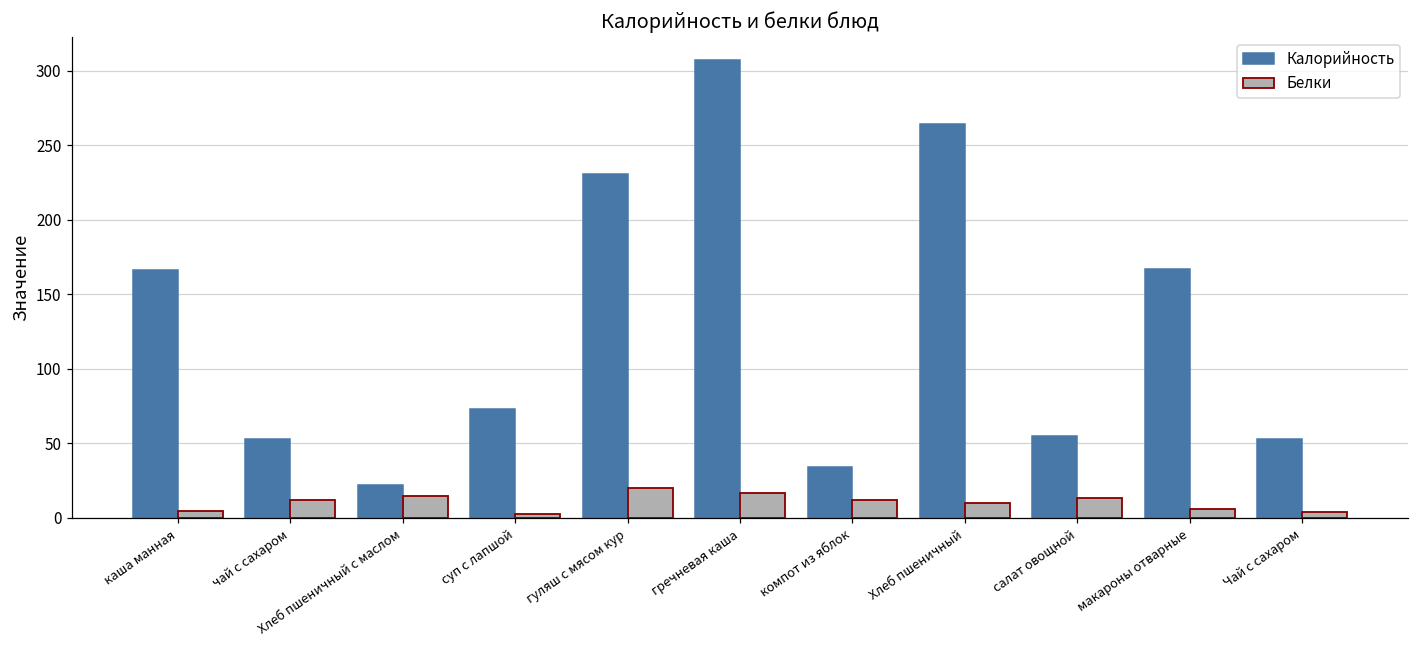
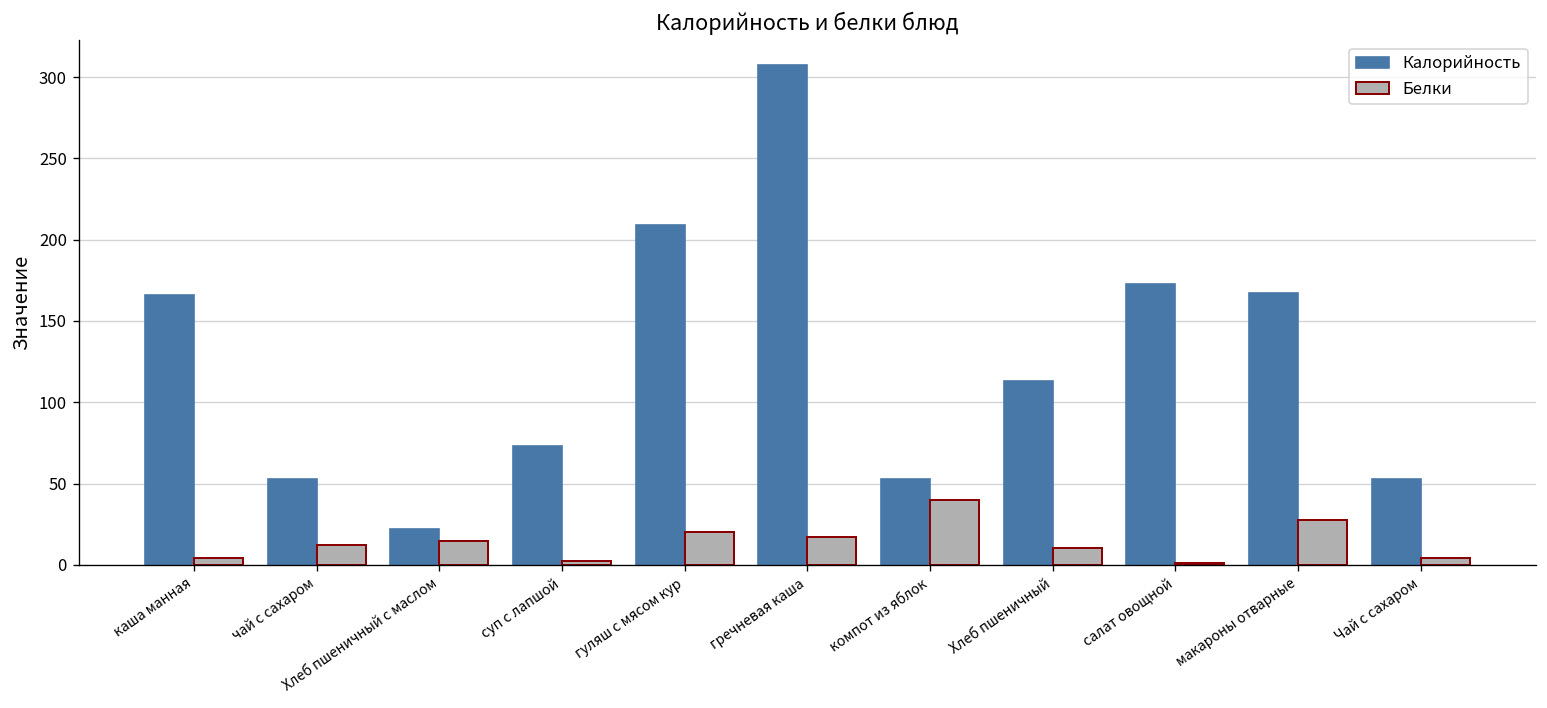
  {
    "Калорийность": {
      "каша манная": 166,
      "чай с сахаром": 53,
      "Хлеб пшеничный с маслом": 22,
      "суп с лапшой": 73,
-     "гуляш с мясом кур": 231,
+     "гуляш с мясом кур": 209,
      "гречневая каша": 307,
-     "компот из яблок": 34,
-     "Хлеб пшеничный": 264,
-     "салат овощной": 55,
+     "компот из яблок": 53,
+     "Хлеб пшеничный": 113,
+     "салат овощной": 173,
      "макароны отварные": 167,
      "Чай с сахаром": 53
    },
    "Белки": {
      "каша манная": 4,
      "чай с сахаром": 12,
      "Хлеб пшеничный с маслом": 15,
      "суп с лапшой": 2,
      "гуляш с мясом кур": 20,
      "гречневая каша": 17,
-     "компот из яблок": 12,
+     "компот из яблок": 40,
      "Хлеб пшеничный": 10,
-     "салат овощной": 13,
-     "макароны отварные": 6,
+     "салат овощной": 1,
+     "макароны отварные": 28,
      "Чай с сахаром": 4
    }
  }
